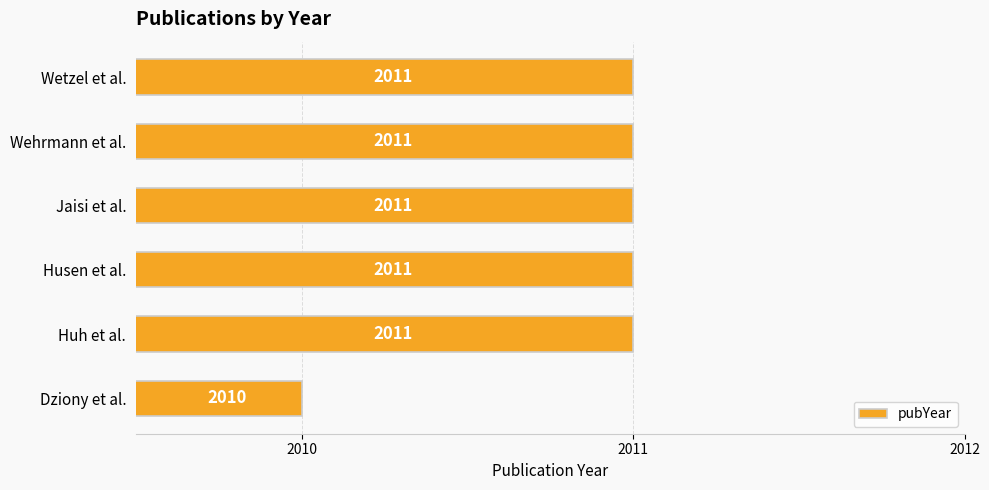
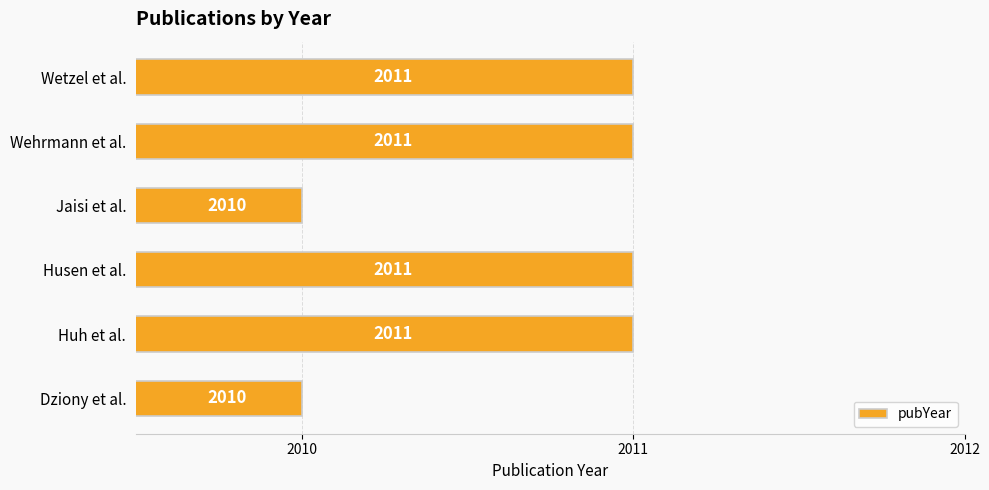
  {
    "Wetzel et al.": 2011,
    "Wehrmann et al.": 2011,
-   "Jaisi et al.": 2011,
+   "Jaisi et al.": 2010,
    "Husen et al.": 2011,
    "Huh et al.": 2011,
    "Dziony et al.": 2010
  }
